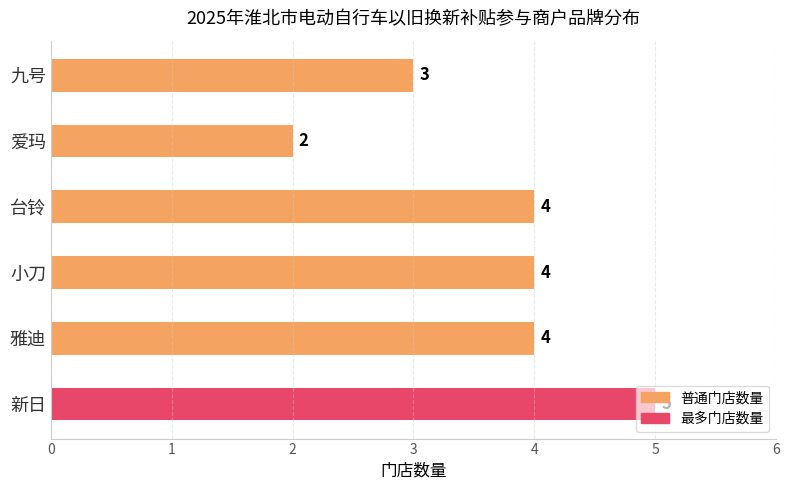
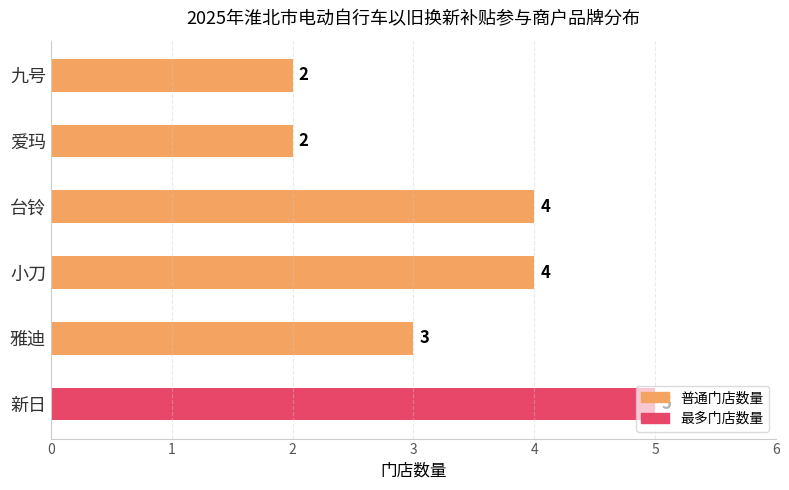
  {
-   "九号": 3,
+   "九号": 2,
    "爱玛": 2,
    "台铃": 4,
    "小刀": 4,
-   "雅迪": 4
+   "雅迪": 3
  }
